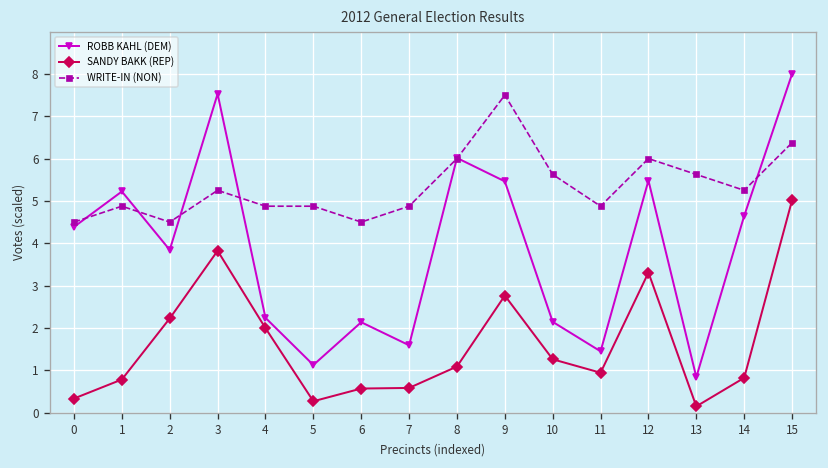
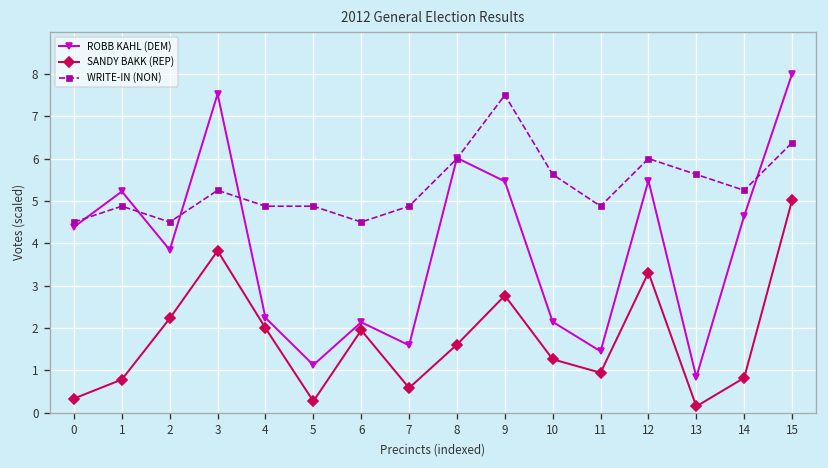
  {
    "SANDY BAKK (REP)": {
      "0": 0.3,
      "1": 0.8,
      "2": 2.2,
      "3": 3.8,
      "4": 2.0,
      "5": 0.3,
-     "6": 0.6,
+     "6": 1.9,
      "7": 0.6,
-     "8": 1.1,
+     "8": 1.6,
      "9": 2.8,
      "10": 1.3,
      "11": 0.9,
      "12": 3.3,
      "13": 0.1,
      "14": 0.8,
      "15": 5.0
    }
  }
